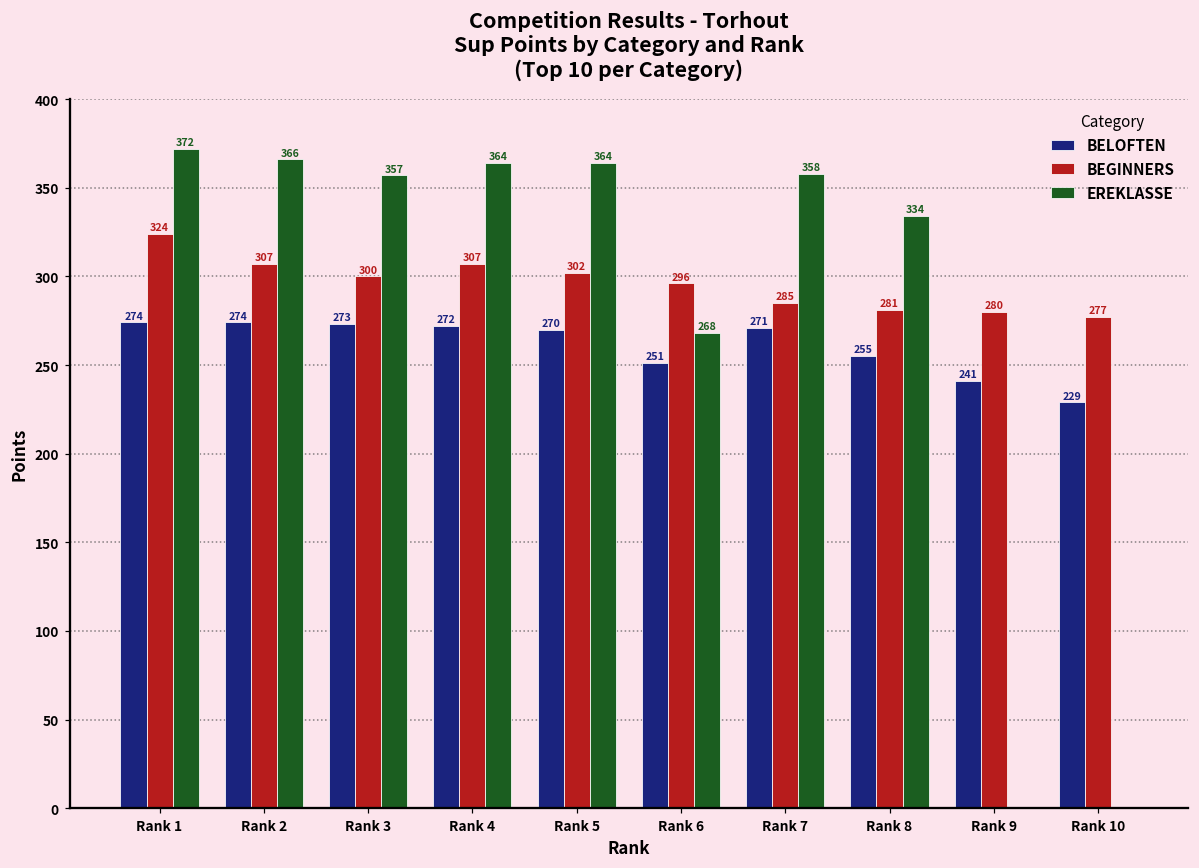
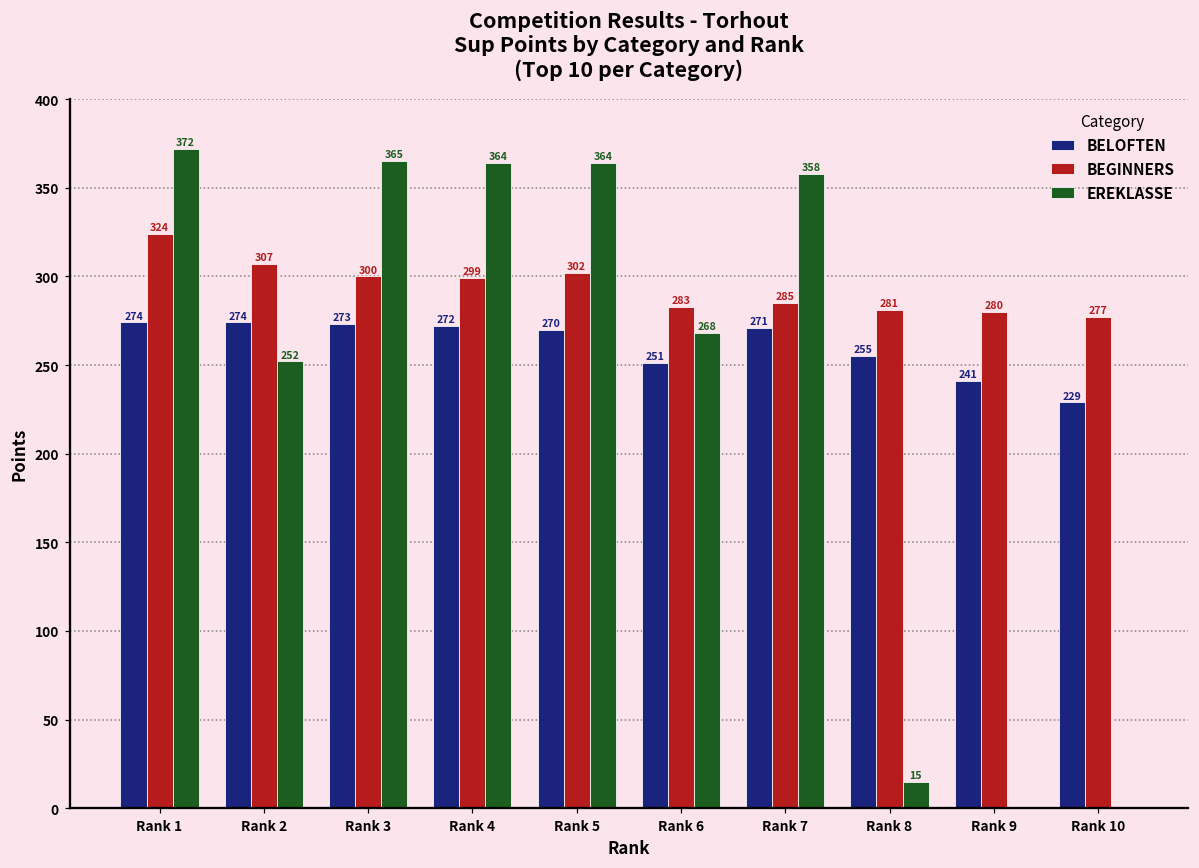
  {
    "BELOFTEN": {
      "Rank 1": 274,
      "Rank 2": 274,
      "Rank 3": 273,
      "Rank 4": 272,
      "Rank 5": 270,
      "Rank 6": 251,
      "Rank 7": 271,
      "Rank 8": 255,
      "Rank 9": 241,
      "Rank 10": 229
    },
    "BEGINNERS": {
      "Rank 1": 324,
      "Rank 2": 307,
      "Rank 3": 300,
-     "Rank 4": 307,
+     "Rank 4": 299,
      "Rank 5": 302,
-     "Rank 6": 296,
+     "Rank 6": 283,
      "Rank 7": 285,
      "Rank 8": 281,
      "Rank 9": 280,
      "Rank 10": 277
    },
    "EREKLASSE": {
      "Rank 1": 372,
-     "Rank 2": 366,
-     "Rank 3": 357,
+     "Rank 2": 252,
+     "Rank 3": 365,
      "Rank 4": 364,
      "Rank 5": 364,
      "Rank 6": 268,
      "Rank 7": 358,
-     "Rank 8": 334
+     "Rank 8": 15
    }
  }
